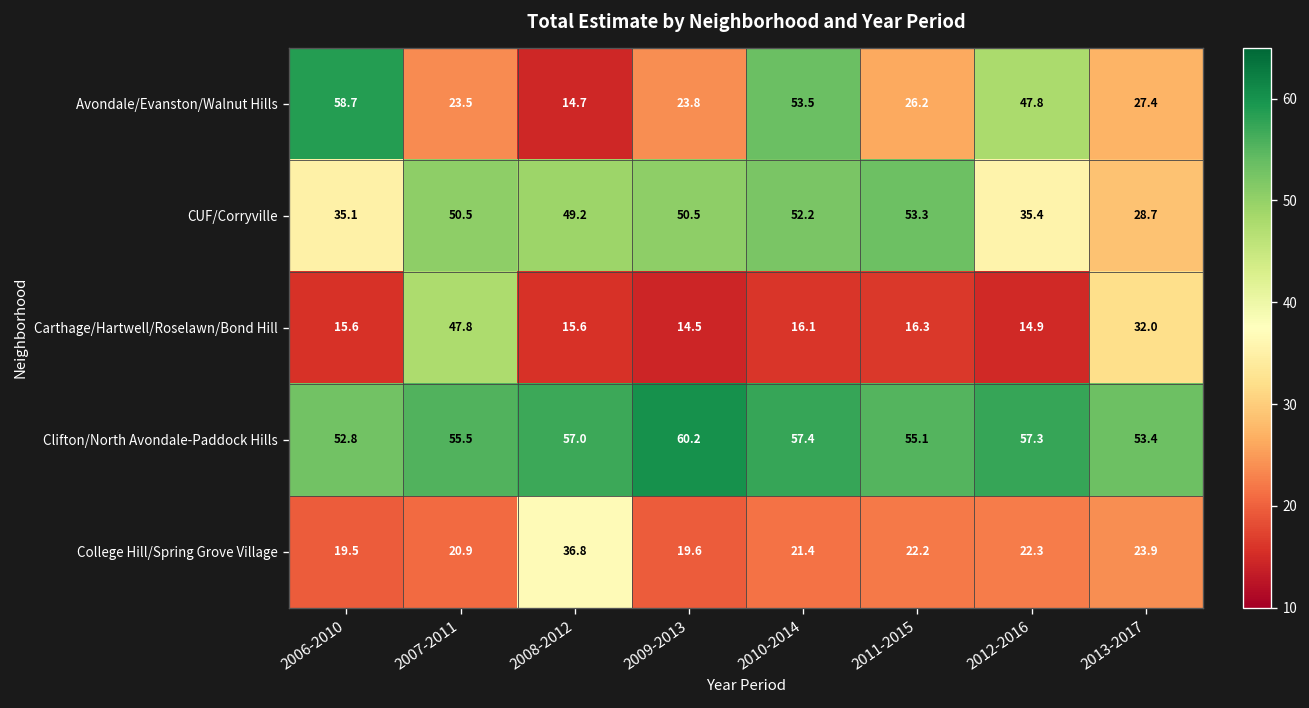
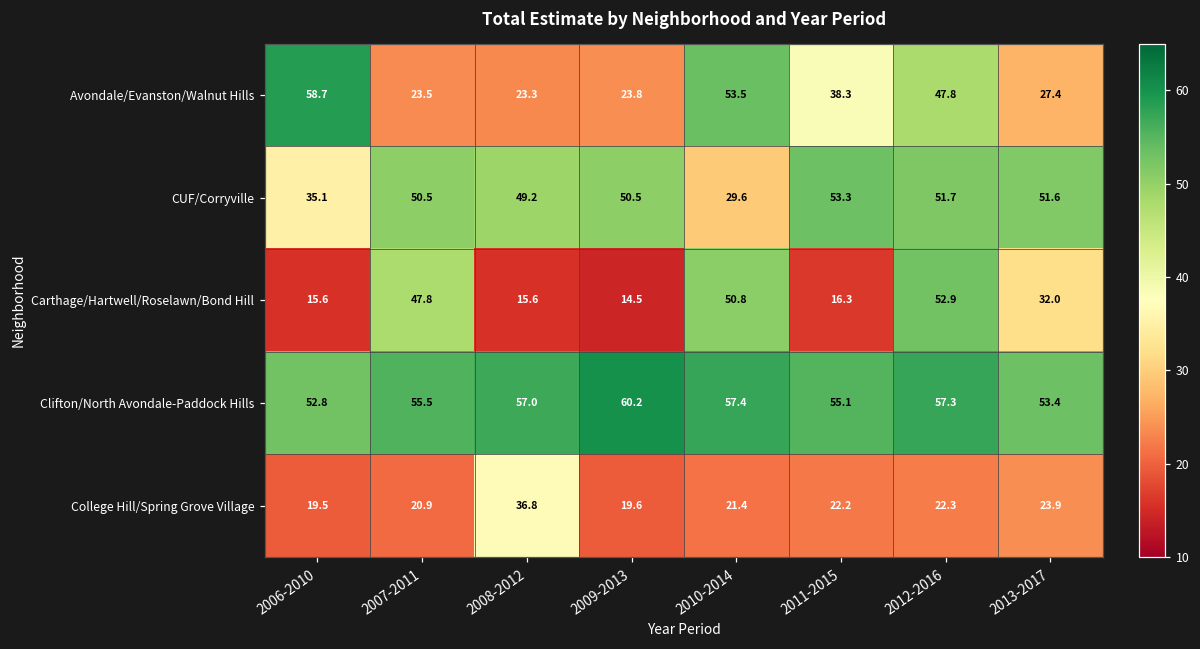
  {
    "Avondale/Evanston/Walnut Hills": {
      "2006-2010": 58.7,
      "2007-2011": 23.5,
-     "2008-2012": 14.7,
+     "2008-2012": 23.3,
      "2009-2013": 23.8,
      "2010-2014": 53.5,
-     "2011-2015": 26.2,
+     "2011-2015": 38.3,
      "2012-2016": 47.8,
      "2013-2017": 27.4
    },
    "CUF/Corryville": {
      "2006-2010": 35.1,
      "2007-2011": 50.5,
      "2008-2012": 49.2,
      "2009-2013": 50.5,
-     "2010-2014": 52.2,
+     "2010-2014": 29.6,
      "2011-2015": 53.3,
-     "2012-2016": 35.4,
-     "2013-2017": 28.7
+     "2012-2016": 51.7,
+     "2013-2017": 51.6
    },
    "Carthage/Hartwell/Roselawn/Bond Hill": {
      "2006-2010": 15.6,
      "2007-2011": 47.8,
      "2008-2012": 15.6,
      "2009-2013": 14.5,
-     "2010-2014": 16.1,
+     "2010-2014": 50.8,
      "2011-2015": 16.3,
-     "2012-2016": 14.9,
+     "2012-2016": 52.9,
      "2013-2017": 32.0
    },
    "Clifton/North Avondale-Paddock Hills": {
      "2006-2010": 52.8,
      "2007-2011": 55.5,
      "2008-2012": 57.0,
      "2009-2013": 60.2,
      "2010-2014": 57.4,
      "2011-2015": 55.1,
      "2012-2016": 57.3,
      "2013-2017": 53.4
    },
    "College Hill/Spring Grove Village": {
      "2006-2010": 19.5,
      "2007-2011": 20.9,
      "2008-2012": 36.8,
      "2009-2013": 19.6,
      "2010-2014": 21.4,
      "2011-2015": 22.2,
      "2012-2016": 22.3,
      "2013-2017": 23.9
    }
  }
